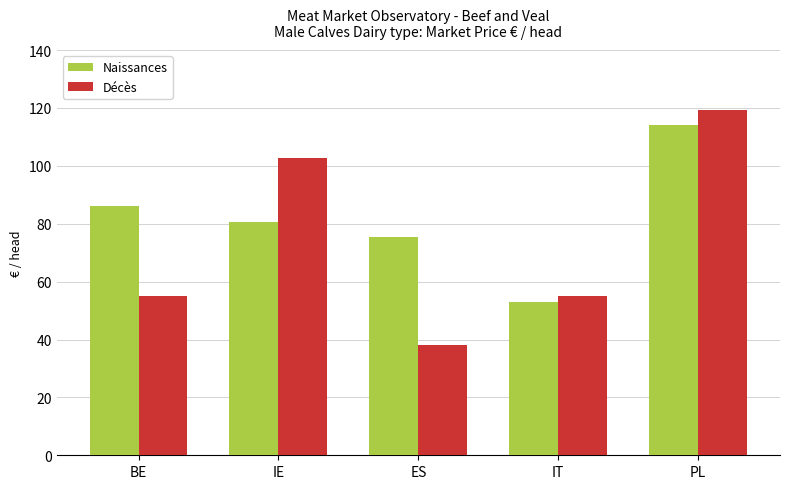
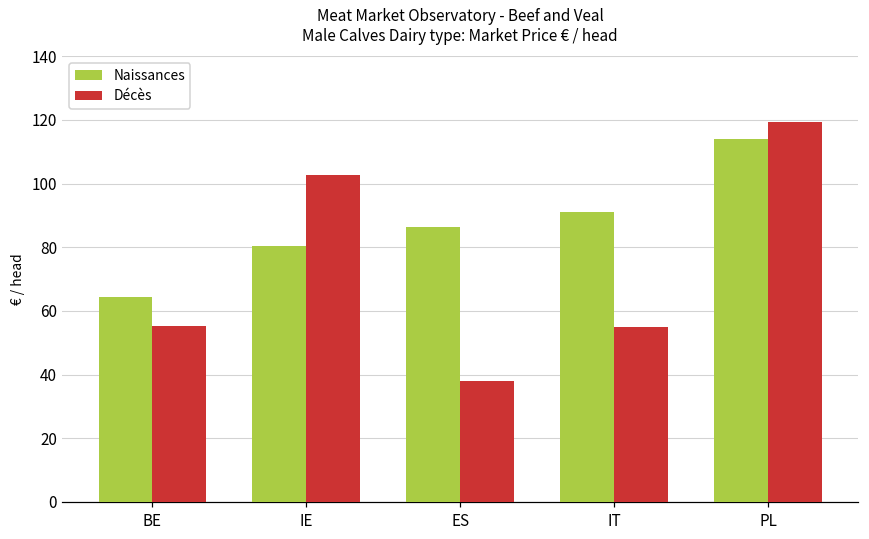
  {
    "Naissances": {
-     "BE": 86,
+     "BE": 64,
      "IE": 81,
-     "ES": 75,
-     "IT": 53,
+     "ES": 86,
+     "IT": 91,
      "PL": 114
    },
    "Décès": {
      "BE": 55,
      "IE": 103,
      "ES": 38,
      "IT": 55,
      "PL": 119
    }
  }
